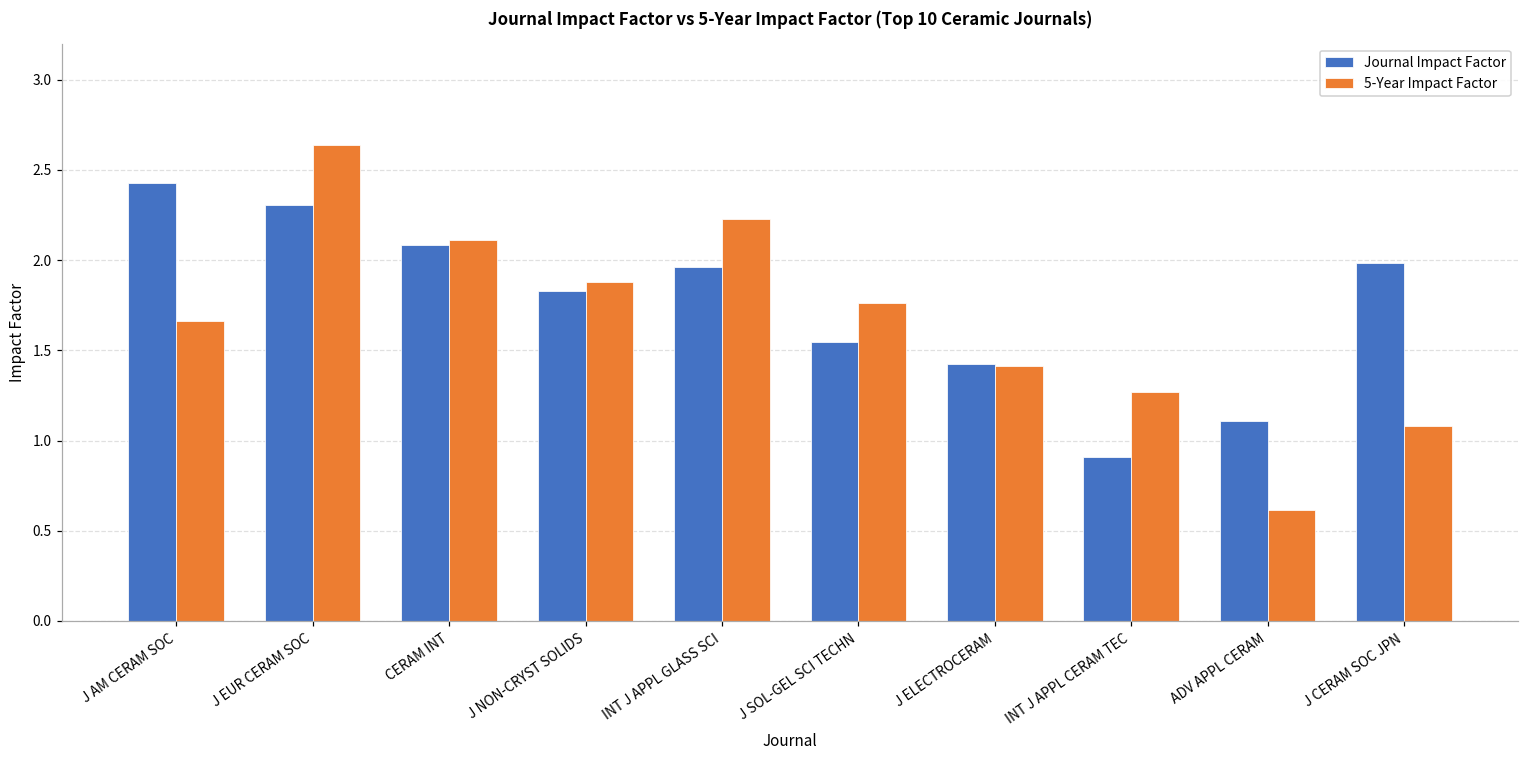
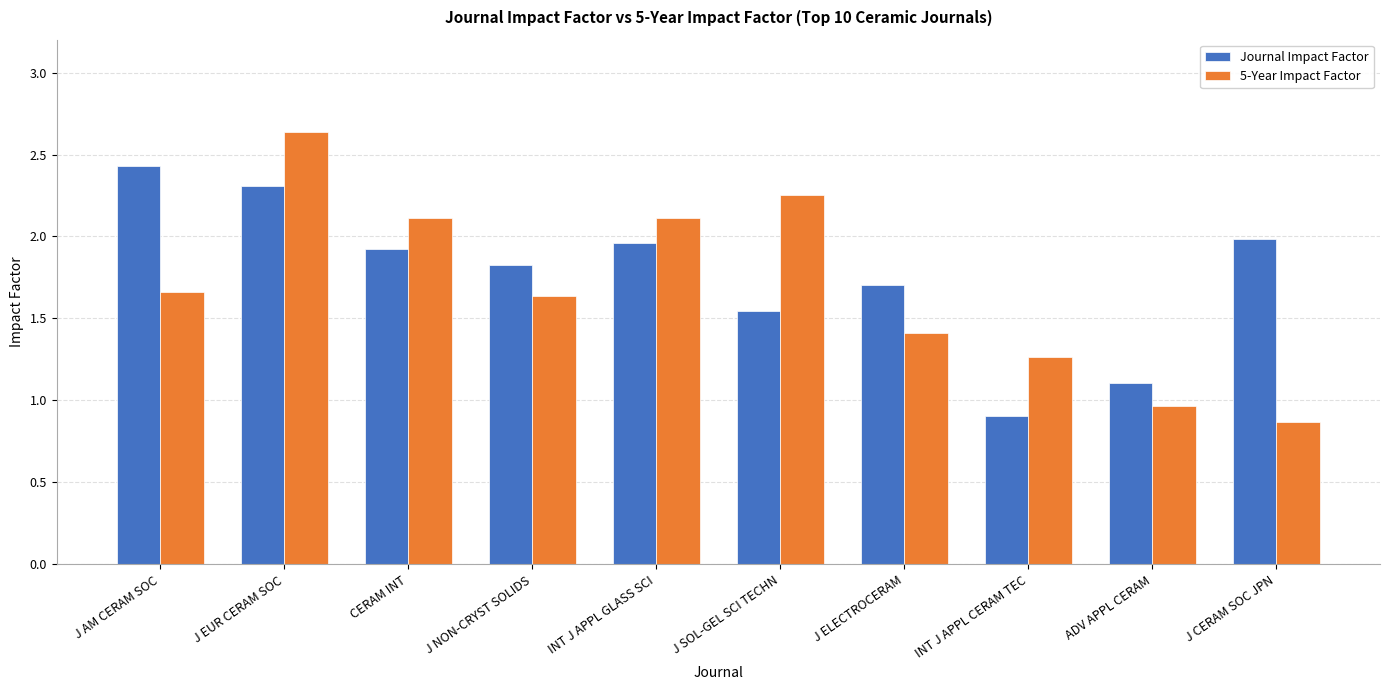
  {
    "Journal Impact Factor": {
      "J AM CERAM SOC": 2.43,
      "J EUR CERAM SOC": 2.31,
-     "CERAM INT": 2.09,
+     "CERAM INT": 1.93,
      "J NON-CRYST SOLIDS": 1.83,
      "INT J APPL GLASS SCI": 1.96,
      "J SOL-GEL SCI TECHN": 1.55,
-     "J ELECTROCERAM": 1.42,
+     "J ELECTROCERAM": 1.71,
      "INT J APPL CERAM TEC": 0.91,
      "ADV APPL CERAM": 1.11,
      "J CERAM SOC JPN": 1.99
    },
    "5-Year Impact Factor": {
      "J AM CERAM SOC": 1.66,
      "J EUR CERAM SOC": 2.64,
      "CERAM INT": 2.11,
-     "J NON-CRYST SOLIDS": 1.88,
-     "INT J APPL GLASS SCI": 2.23,
-     "J SOL-GEL SCI TECHN": 1.76,
+     "J NON-CRYST SOLIDS": 1.64,
+     "INT J APPL GLASS SCI": 2.11,
+     "J SOL-GEL SCI TECHN": 2.26,
      "J ELECTROCERAM": 1.41,
      "INT J APPL CERAM TEC": 1.27,
-     "ADV APPL CERAM": 0.61,
-     "J CERAM SOC JPN": 1.08
+     "ADV APPL CERAM": 0.97,
+     "J CERAM SOC JPN": 0.87
    }
  }
